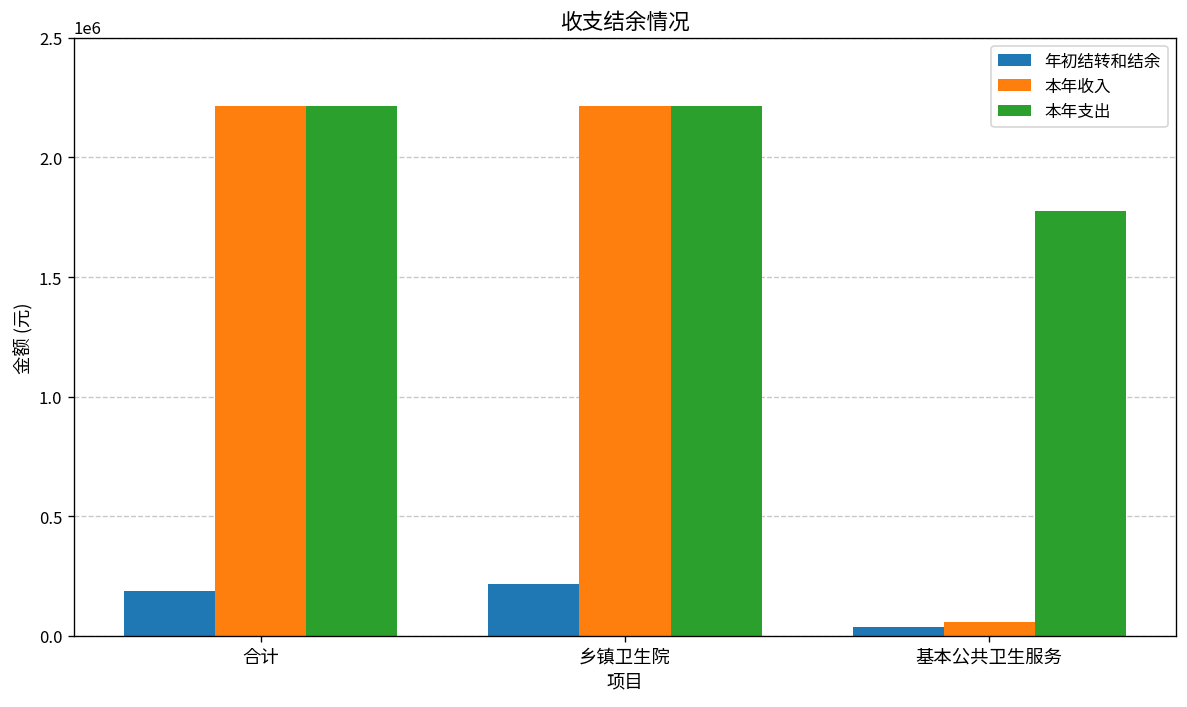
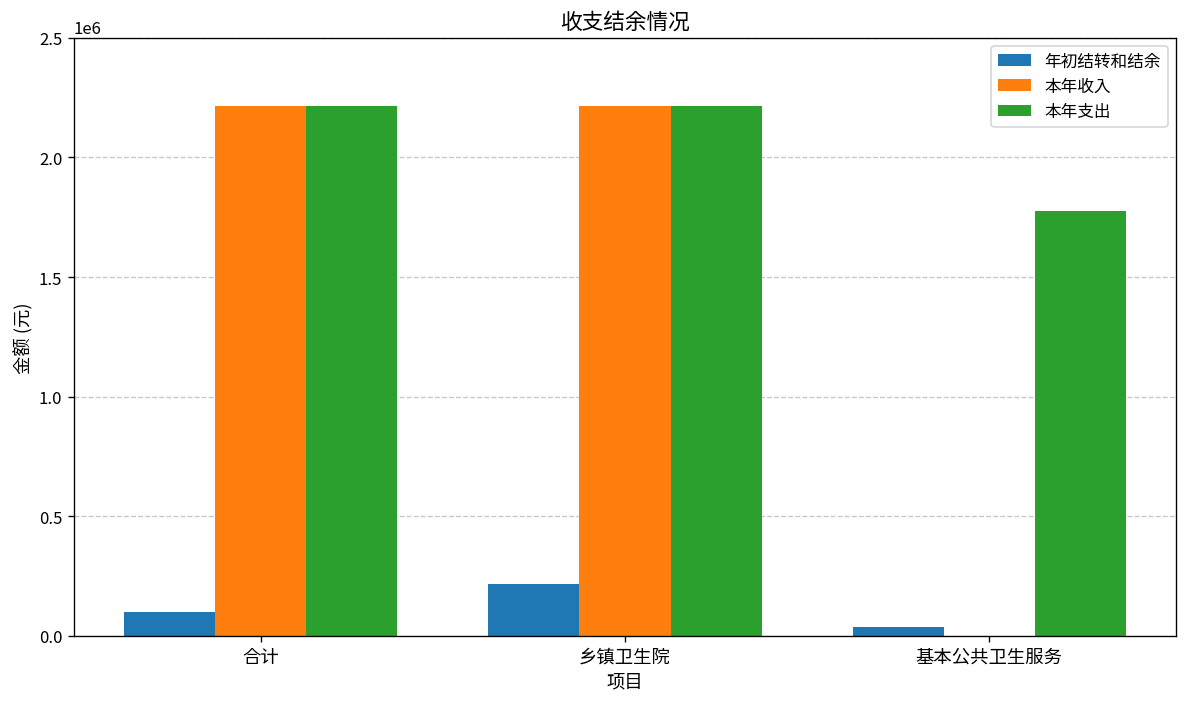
  {
    "年初结转和结余": {
-     "合计": 190000,
+     "合计": 100000,
      "乡镇卫生院": 220000,
      "基本公共卫生服务": 40000
    },
    "本年收入": {
      "合计": 2220000,
      "乡镇卫生院": 2220000,
-     "基本公共卫生服务": 60000
+     "基本公共卫生服务": 0
    },
    "本年支出": {
      "合计": 2220000,
      "乡镇卫生院": 2220000,
      "基本公共卫生服务": 1780000
    }
  }
